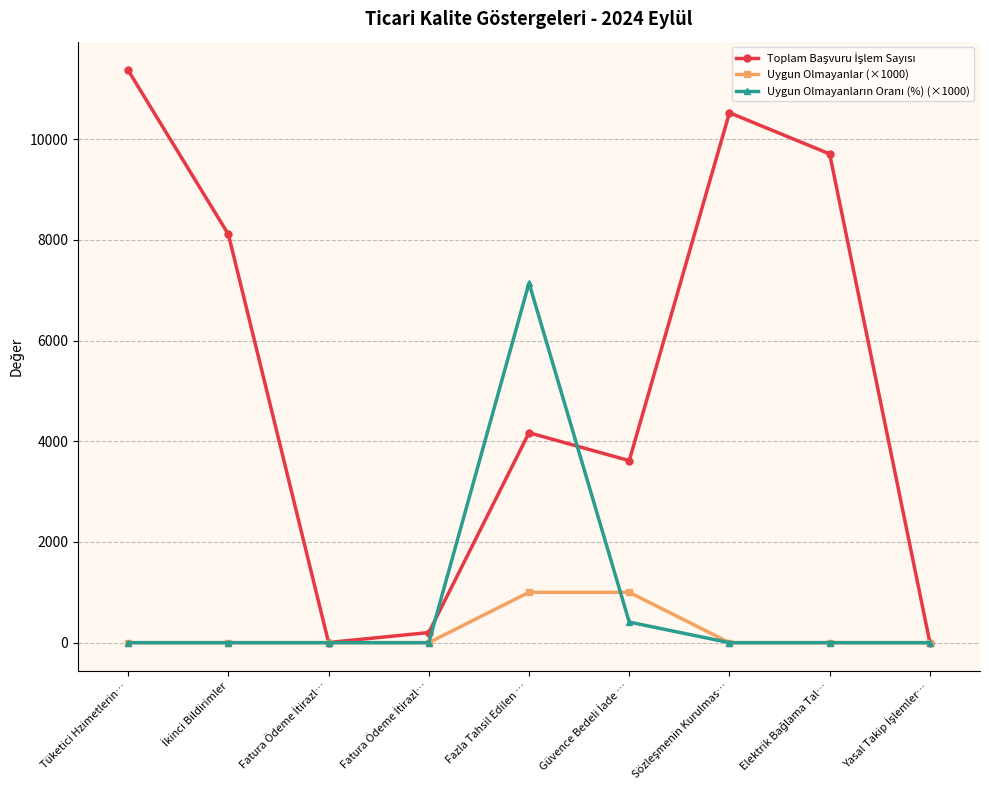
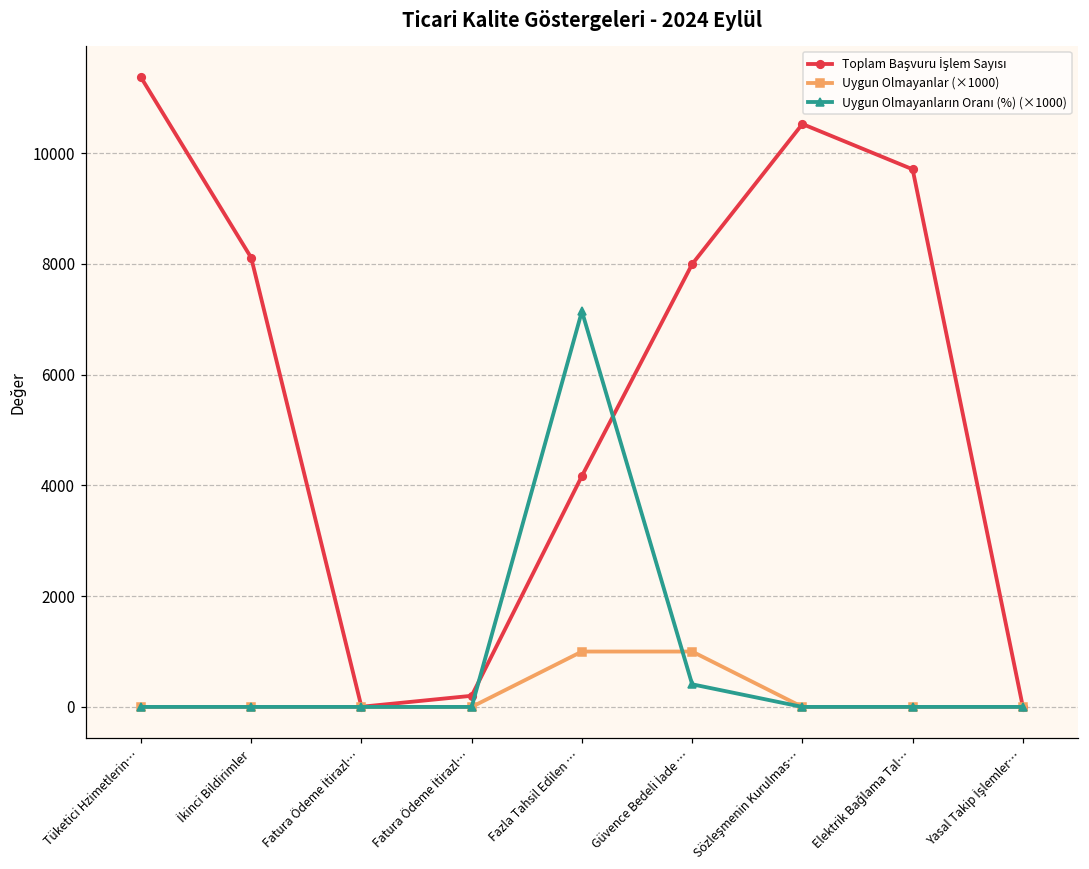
  {
    "Toplam Başvuru İşlem Sayısı": {
      "Tüketici Hzimetlerin…": 11400,
      "İkinci Bildirimler": 8100,
      "Fazla Tahsil Edilen …": 4200,
-     "Güvence Bedeli İade …": 3600,
+     "Güvence Bedeli İade …": 8000,
      "Sözleşmenin Kurulmas…": 10500,
      "Elektrik Bağlama Tal…": 9700
    },
    "Uygun Olmayanlar (×1000)": {
      "Fazla Tahsil Edilen …": 1000,
      "Güvence Bedeli İade …": 1000
    },
    "Uygun Olmayanların Oranı (%) (×1000)": {
      "Fazla Tahsil Edilen …": 7100,
      "Güvence Bedeli İade …": 400
    }
  }
